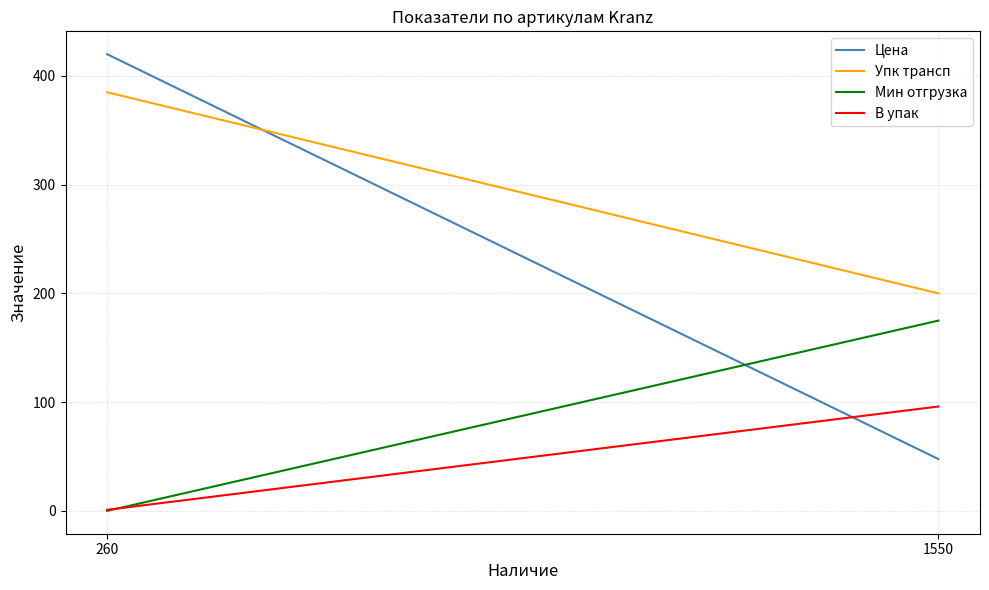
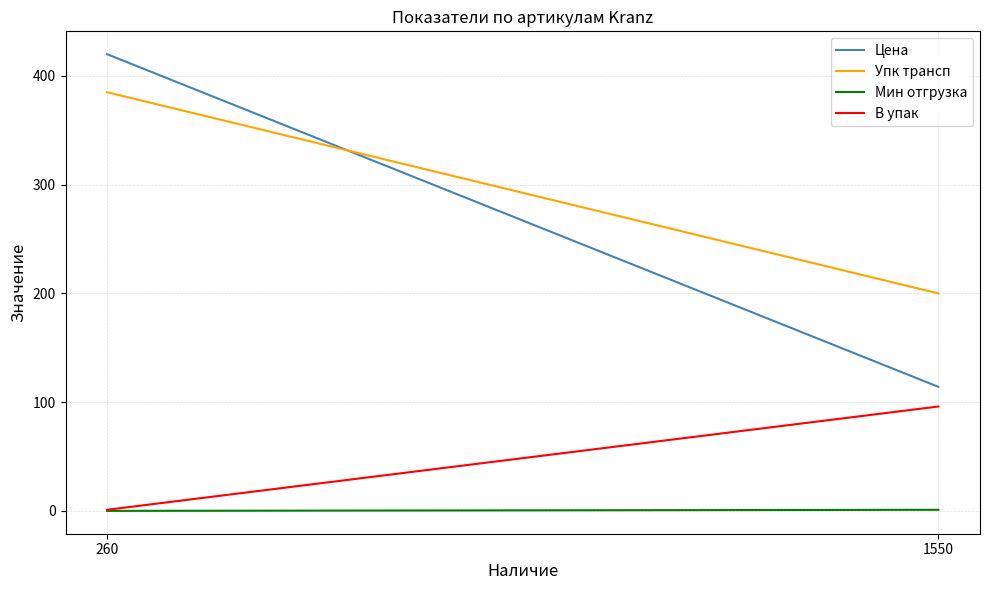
  {
    "Цена": {
      "260": 420,
-     "1550": 48
+     "1550": 114
    },
    "Упк трансп": {
      "260": 385,
      "1550": 200
    },
    "Мин отгрузка": {
-     "1550": 175
+     "1550": 1
    },
    "В упак": {
      "1550": 96
    }
  }
